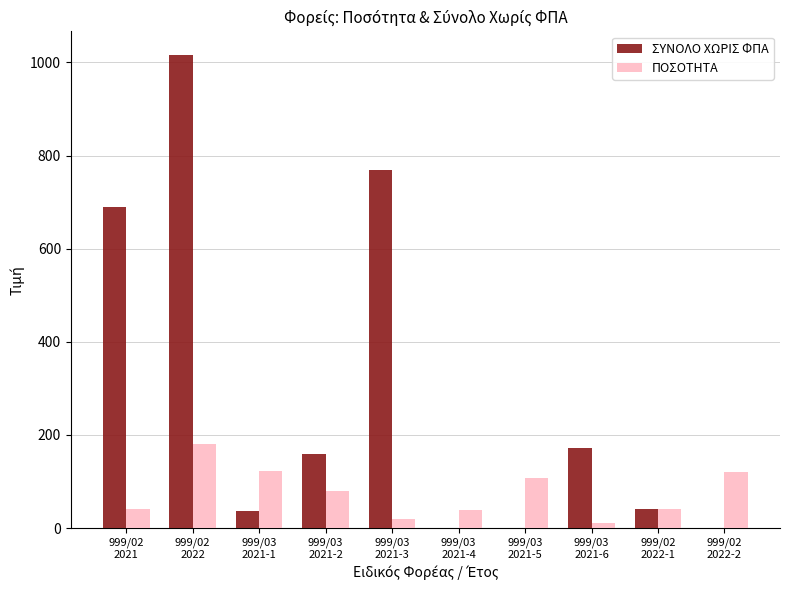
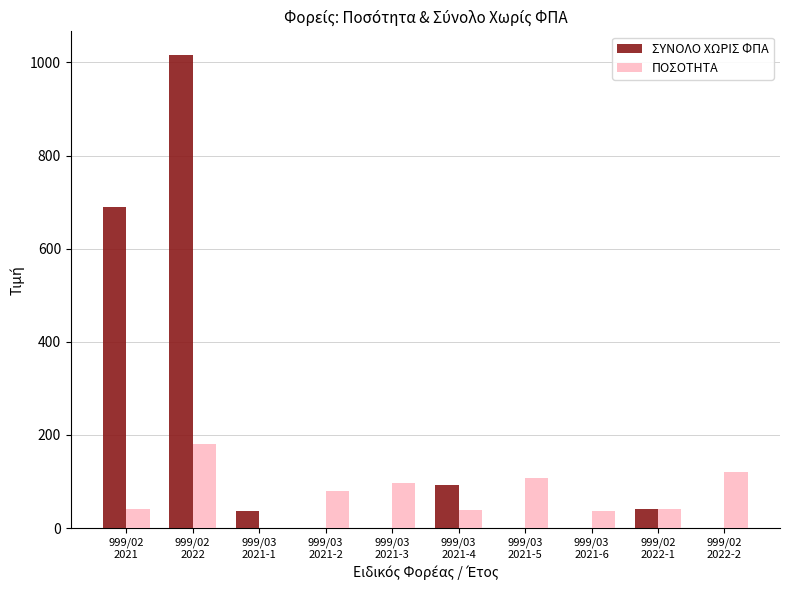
  {
    "ΣΥΝΟΛΟ ΧΩΡΙΣ ΦΠΑ": {
      "999/02 2021": 690,
      "999/02 2022": 1020,
      "999/03 2021-1": 40,
-     "999/03 2021-2": 160,
-     "999/03 2021-3": 770,
-     "999/03 2021-4": 0,
+     "999/03 2021-2": 0,
+     "999/03 2021-3": 0,
+     "999/03 2021-4": 90,
      "999/03 2021-5": 0,
-     "999/03 2021-6": 170,
+     "999/03 2021-6": 0,
      "999/02 2022-1": 40,
      "999/02 2022-2": 0
    },
    "ΠΟΣΟΤΗΤΑ": {
      "999/02 2021": 40,
      "999/02 2022": 180,
-     "999/03 2021-1": 120,
+     "999/03 2021-1": 0,
      "999/03 2021-2": 80,
-     "999/03 2021-3": 20,
+     "999/03 2021-3": 100,
      "999/03 2021-4": 40,
      "999/03 2021-5": 110,
-     "999/03 2021-6": 10,
+     "999/03 2021-6": 40,
      "999/02 2022-1": 40,
      "999/02 2022-2": 120
    }
  }
